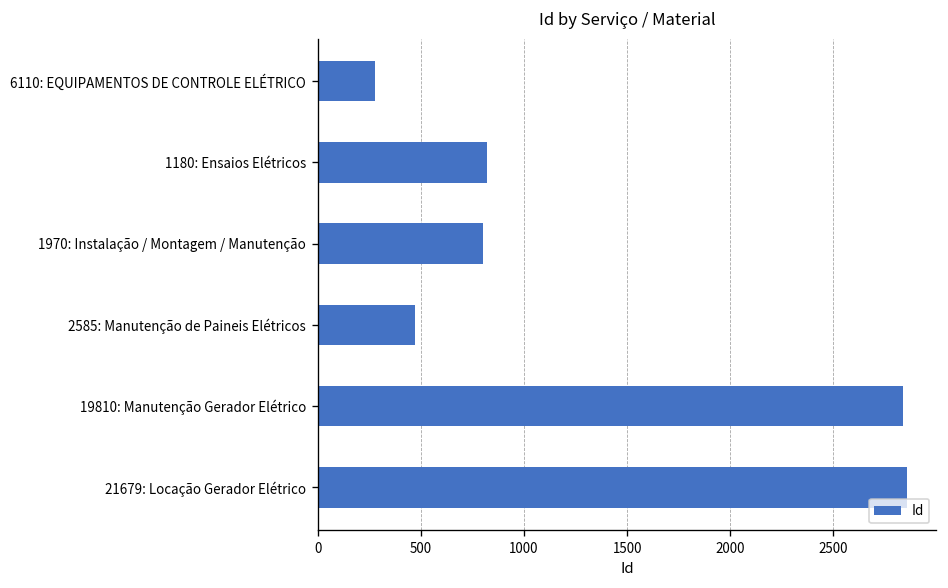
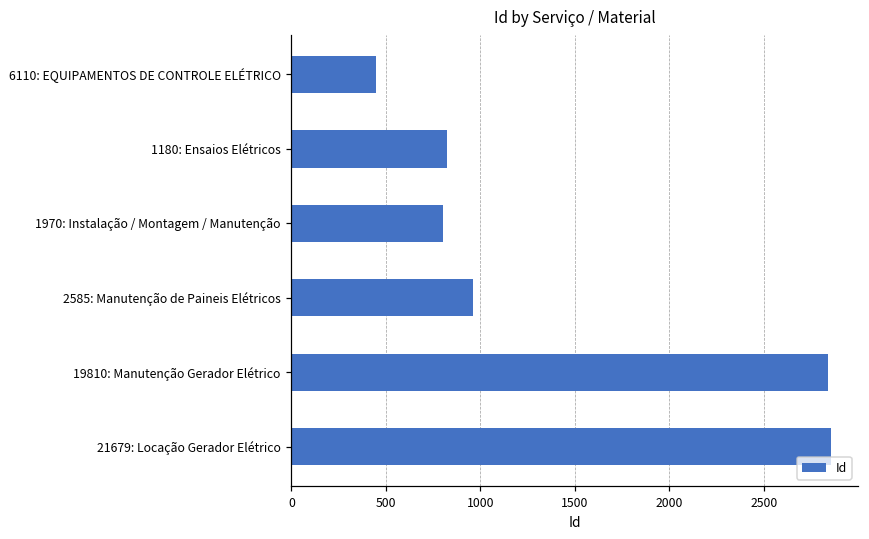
  {
-   "6110: EQUIPAMENTOS DE CONTROLE ELÉTRICO": 280,
+   "6110: EQUIPAMENTOS DE CONTROLE ELÉTRICO": 450,
    "1180: Ensaios Elétricos": 820,
    "1970: Instalação / Montagem / Manutenção": 800,
-   "2585: Manutenção de Paineis Elétricos": 470,
+   "2585: Manutenção de Paineis Elétricos": 960,
    "19810: Manutenção Gerador Elétrico": 2840,
    "21679: Locação Gerador Elétrico": 2860
  }
